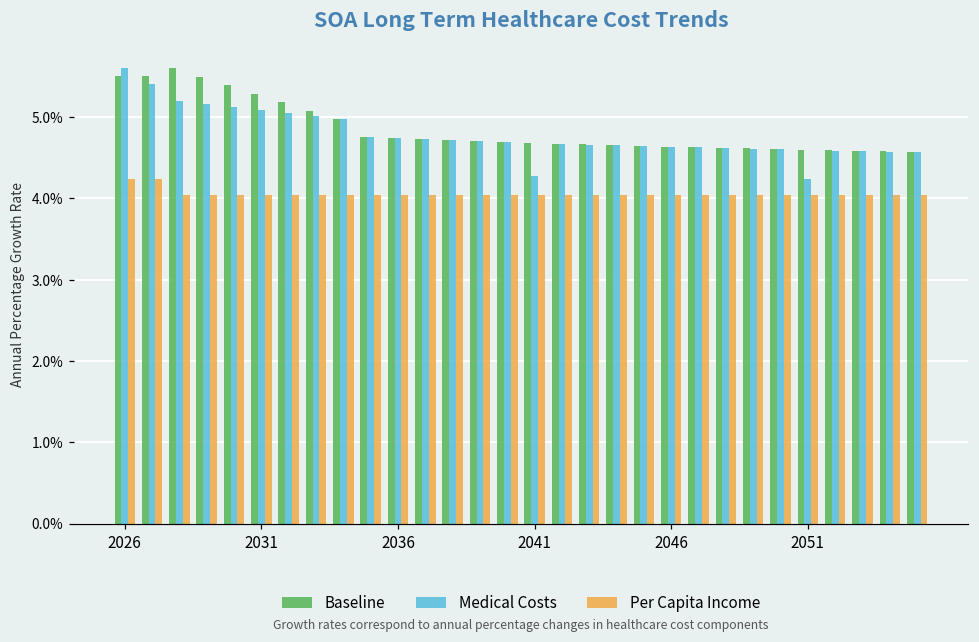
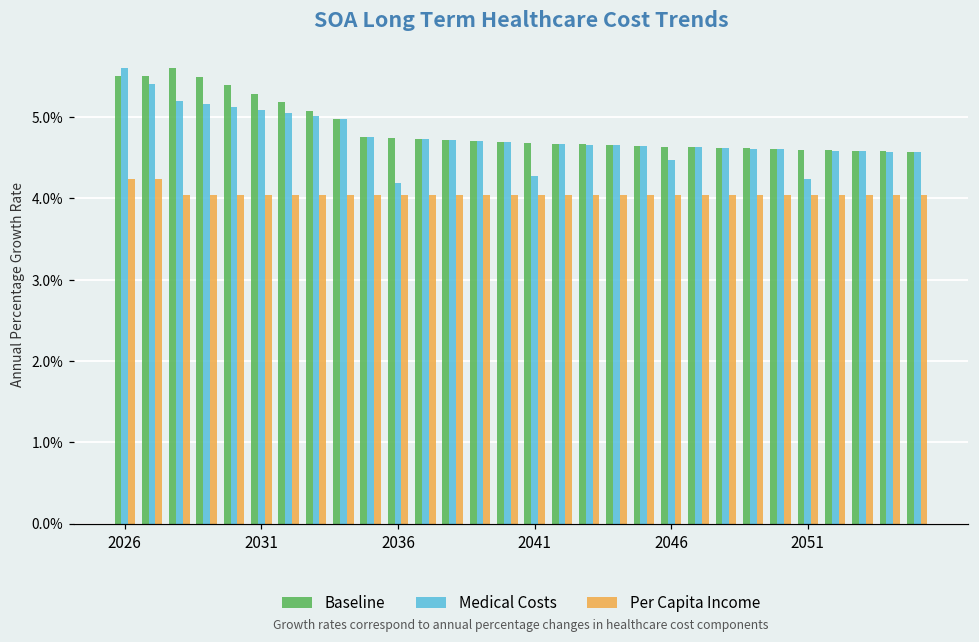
  {
    "Medical Costs": {
      "2026": "5.6%",
      "2031": "5.1%",
-     "2036": "4.7%",
+     "2036": "4.2%",
      "2041": "4.3%",
-     "2046": "4.6%",
+     "2046": "4.5%",
      "2051": "4.2%"
    }
  }
